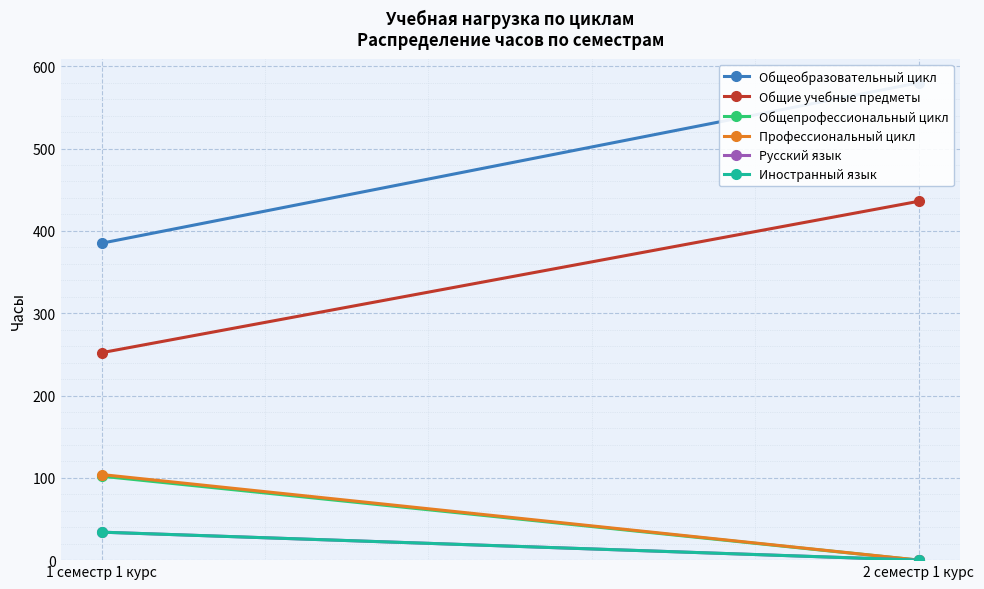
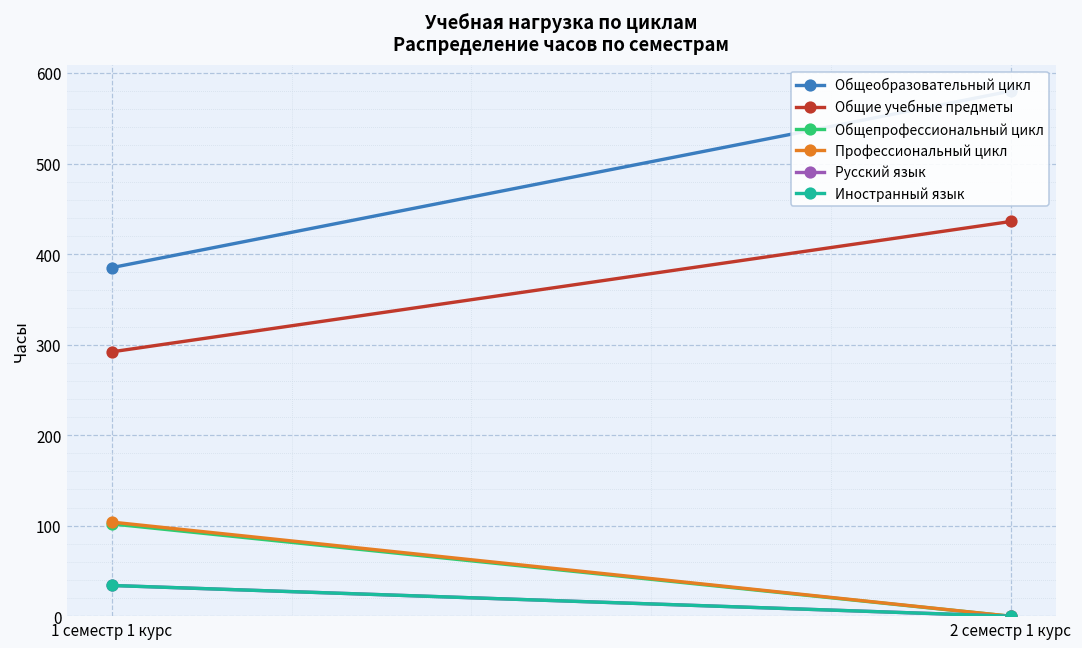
  {
    "Общеобразовательный цикл": {
      "1 семестр 1 курс": 390
    },
    "Общие учебные предметы": {
-     "1 семестр 1 курс": 250,
+     "1 семестр 1 курс": 290,
      "2 семестр 1 курс": 440
    }
  }
